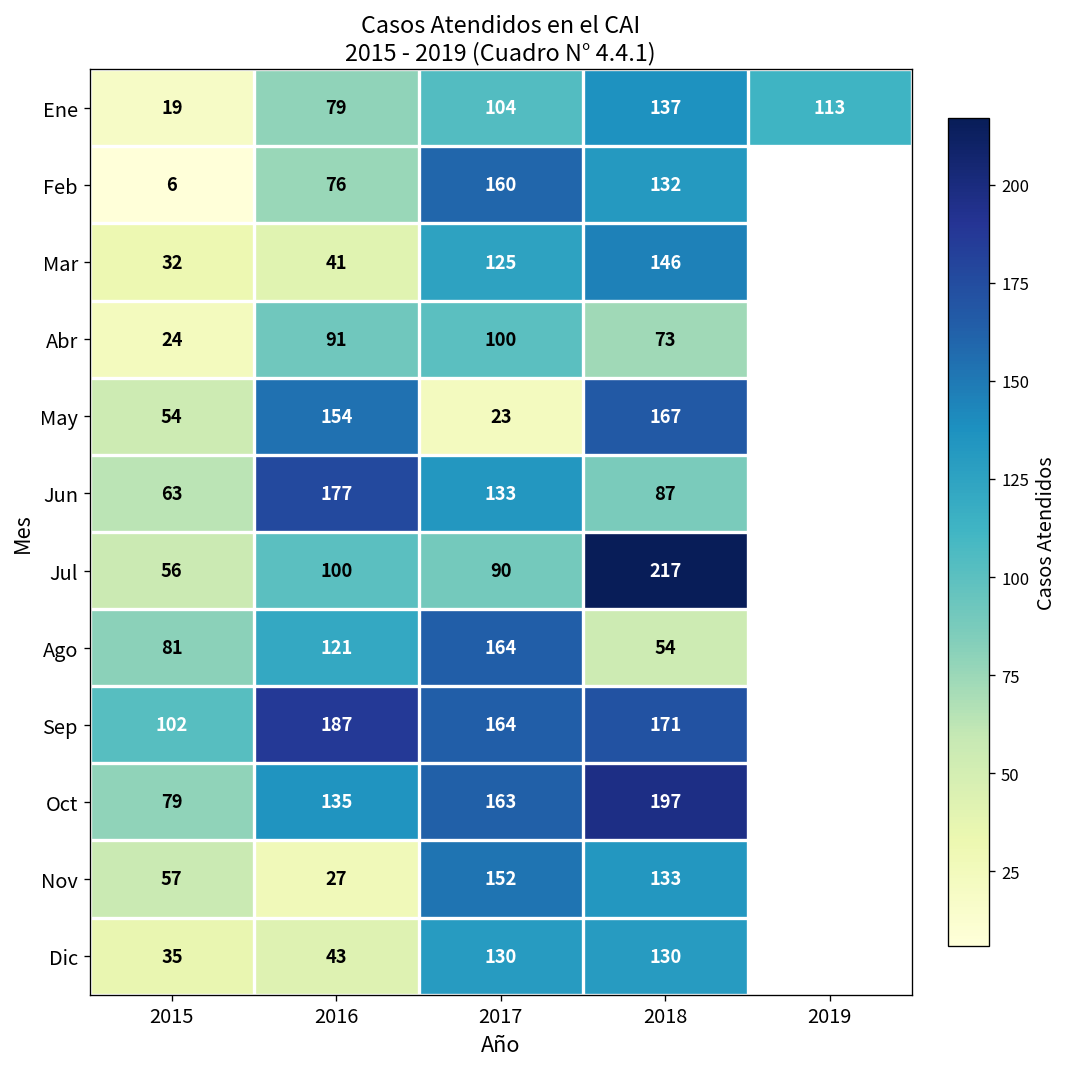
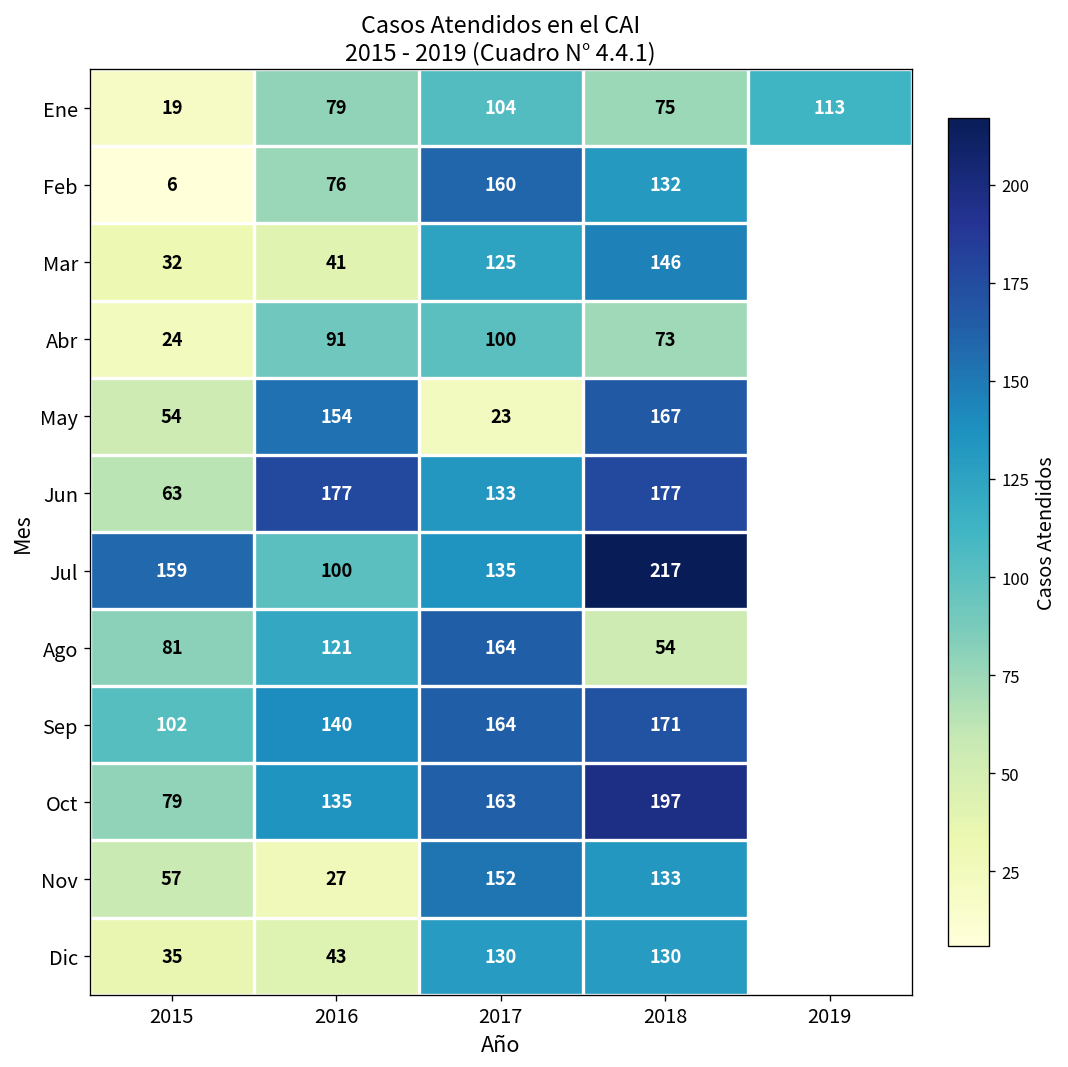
  {
    "Ene": {
      "2015": 19,
      "2016": 79,
      "2017": 104,
-     "2018": 137,
+     "2018": 75,
      "2019": 113
    },
    "Feb": {
      "2015": 6,
      "2016": 76,
      "2017": 160,
      "2018": 132
    },
    "Mar": {
      "2015": 32,
      "2016": 41,
      "2017": 125,
      "2018": 146
    },
    "Abr": {
      "2015": 24,
      "2016": 91,
      "2017": 100,
      "2018": 73
    },
    "May": {
      "2015": 54,
      "2016": 154,
      "2017": 23,
      "2018": 167
    },
    "Jun": {
      "2015": 63,
      "2016": 177,
      "2017": 133,
-     "2018": 87
+     "2018": 177
    },
    "Jul": {
-     "2015": 56,
+     "2015": 159,
      "2016": 100,
-     "2017": 90,
+     "2017": 135,
      "2018": 217
    },
    "Ago": {
      "2015": 81,
      "2016": 121,
      "2017": 164,
      "2018": 54
    },
    "Sep": {
      "2015": 102,
-     "2016": 187,
+     "2016": 140,
      "2017": 164,
      "2018": 171
    },
    "Oct": {
      "2015": 79,
      "2016": 135,
      "2017": 163,
      "2018": 197
    },
    "Nov": {
      "2015": 57,
      "2016": 27,
      "2017": 152,
      "2018": 133
    },
    "Dic": {
      "2015": 35,
      "2016": 43,
      "2017": 130,
      "2018": 130
    }
  }
